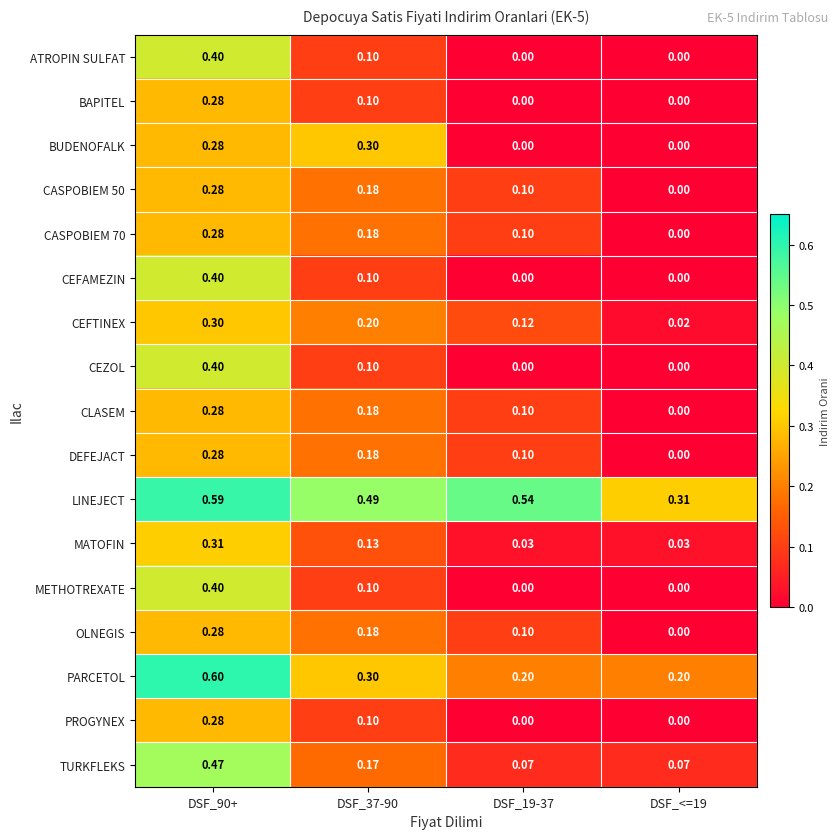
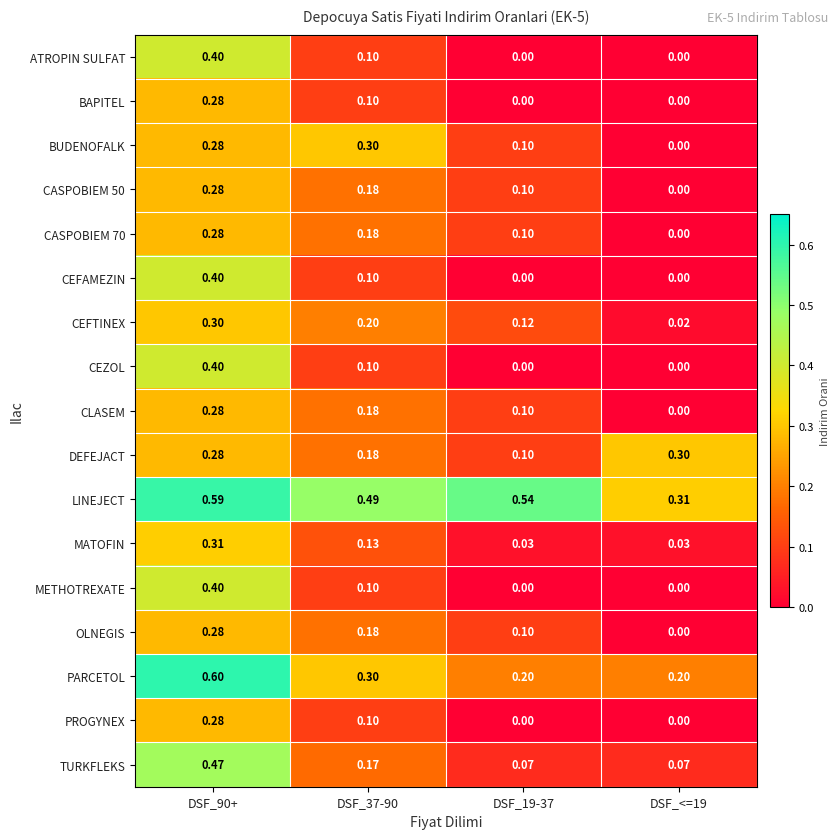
  {
    "ATROPIN SULFAT": {
      "DSF_90+": 0.40,
      "DSF_37-90": 0.10,
      "DSF_19-37": 0.00,
      "DSF_<=19": 0.00
    },
    "BAPITEL": {
      "DSF_90+": 0.28,
      "DSF_37-90": 0.10,
      "DSF_19-37": 0.00,
      "DSF_<=19": 0.00
    },
    "BUDENOFALK": {
      "DSF_90+": 0.28,
      "DSF_37-90": 0.30,
-     "DSF_19-37": 0.00,
+     "DSF_19-37": 0.10,
      "DSF_<=19": 0.00
    },
    "CASPOBIEM 50": {
      "DSF_90+": 0.28,
      "DSF_37-90": 0.18,
      "DSF_19-37": 0.10,
      "DSF_<=19": 0.00
    },
    "CASPOBIEM 70": {
      "DSF_90+": 0.28,
      "DSF_37-90": 0.18,
      "DSF_19-37": 0.10,
      "DSF_<=19": 0.00
    },
    "CEFAMEZIN": {
      "DSF_90+": 0.40,
      "DSF_37-90": 0.10,
      "DSF_19-37": 0.00,
      "DSF_<=19": 0.00
    },
    "CEFTINEX": {
      "DSF_90+": 0.30,
      "DSF_37-90": 0.20,
      "DSF_19-37": 0.12,
      "DSF_<=19": 0.02
    },
    "CEZOL": {
      "DSF_90+": 0.40,
      "DSF_37-90": 0.10,
      "DSF_19-37": 0.00,
      "DSF_<=19": 0.00
    },
    "CLASEM": {
      "DSF_90+": 0.28,
      "DSF_37-90": 0.18,
      "DSF_19-37": 0.10,
      "DSF_<=19": 0.00
    },
    "DEFEJACT": {
      "DSF_90+": 0.28,
      "DSF_37-90": 0.18,
      "DSF_19-37": 0.10,
-     "DSF_<=19": 0.00
+     "DSF_<=19": 0.30
    },
    "LINEJECT": {
      "DSF_90+": 0.59,
      "DSF_37-90": 0.49,
      "DSF_19-37": 0.54,
      "DSF_<=19": 0.31
    },
    "MATOFIN": {
      "DSF_90+": 0.31,
      "DSF_37-90": 0.13,
      "DSF_19-37": 0.03,
      "DSF_<=19": 0.03
    },
    "METHOTREXATE": {
      "DSF_90+": 0.40,
      "DSF_37-90": 0.10,
      "DSF_19-37": 0.00,
      "DSF_<=19": 0.00
    },
    "OLNEGIS": {
      "DSF_90+": 0.28,
      "DSF_37-90": 0.18,
      "DSF_19-37": 0.10,
      "DSF_<=19": 0.00
    },
    "PARCETOL": {
      "DSF_90+": 0.60,
      "DSF_37-90": 0.30,
      "DSF_19-37": 0.20,
      "DSF_<=19": 0.20
    },
    "PROGYNEX": {
      "DSF_90+": 0.28,
      "DSF_37-90": 0.10,
      "DSF_19-37": 0.00,
      "DSF_<=19": 0.00
    },
    "TURKFLEKS": {
      "DSF_90+": 0.47,
      "DSF_37-90": 0.17,
      "DSF_19-37": 0.07,
      "DSF_<=19": 0.07
    }
  }
